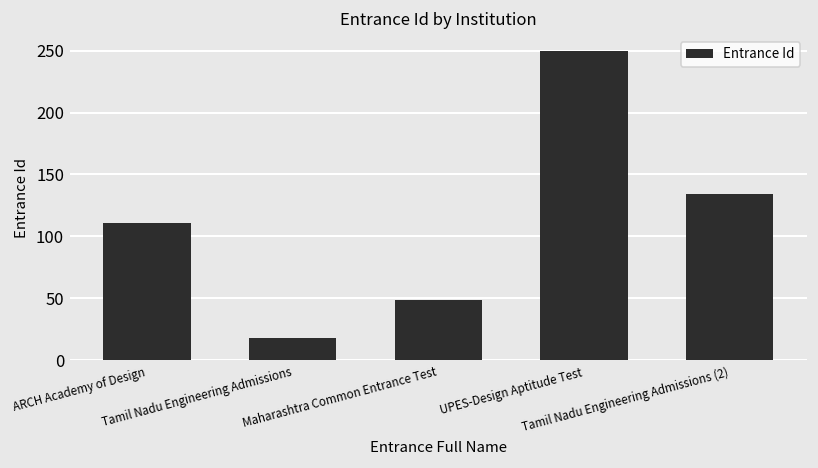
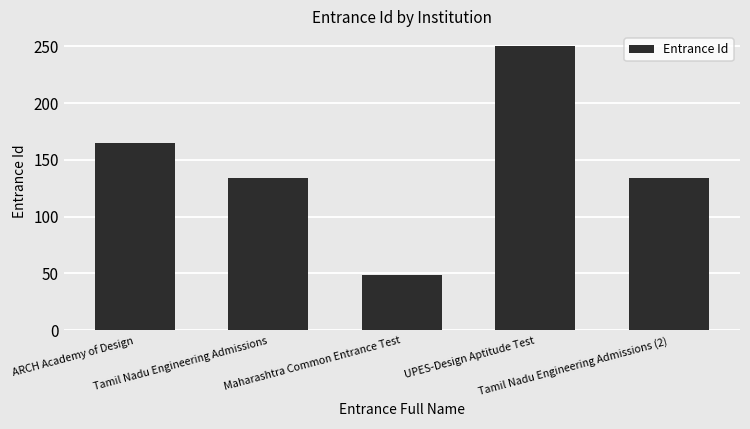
  {
-   "ARCH Academy of Design": 111,
-   "Tamil Nadu Engineering Admissions": 18,
+   "ARCH Academy of Design": 165,
+   "Tamil Nadu Engineering Admissions": 134,
    "Maharashtra Common Entrance Test": 49,
    "UPES-Design Aptitude Test": 250,
    "Tamil Nadu Engineering Admissions (2)": 134
  }
